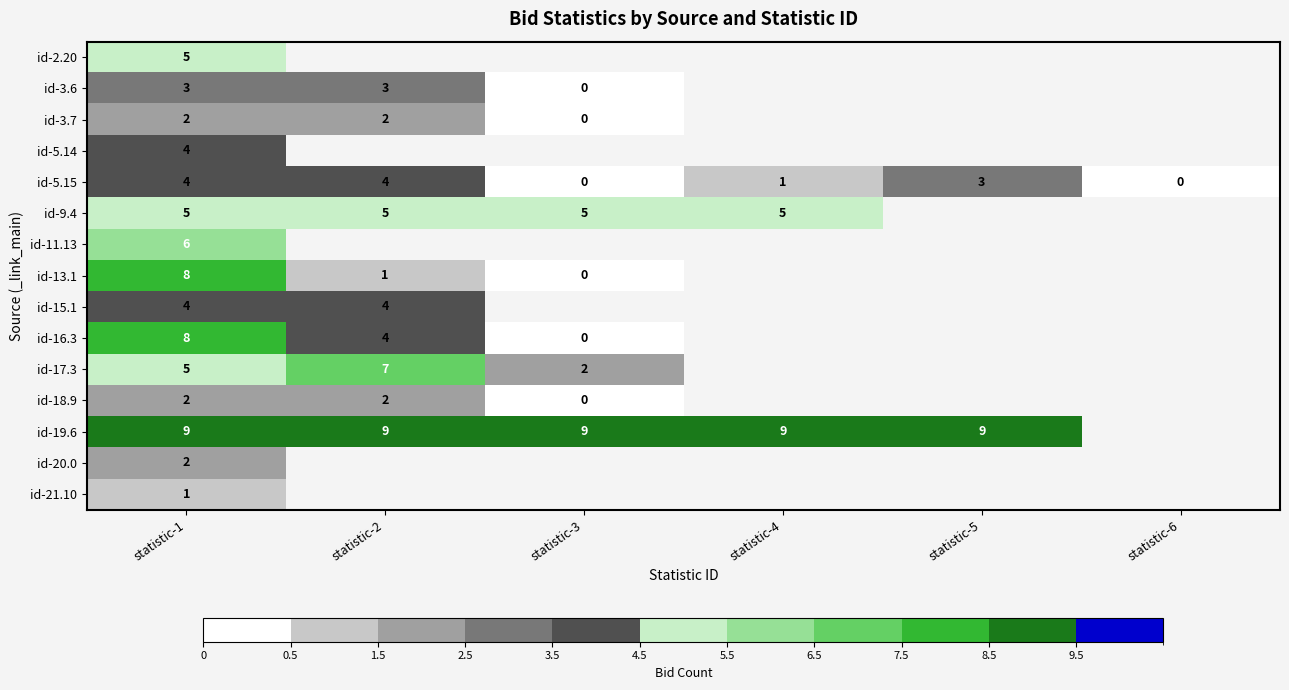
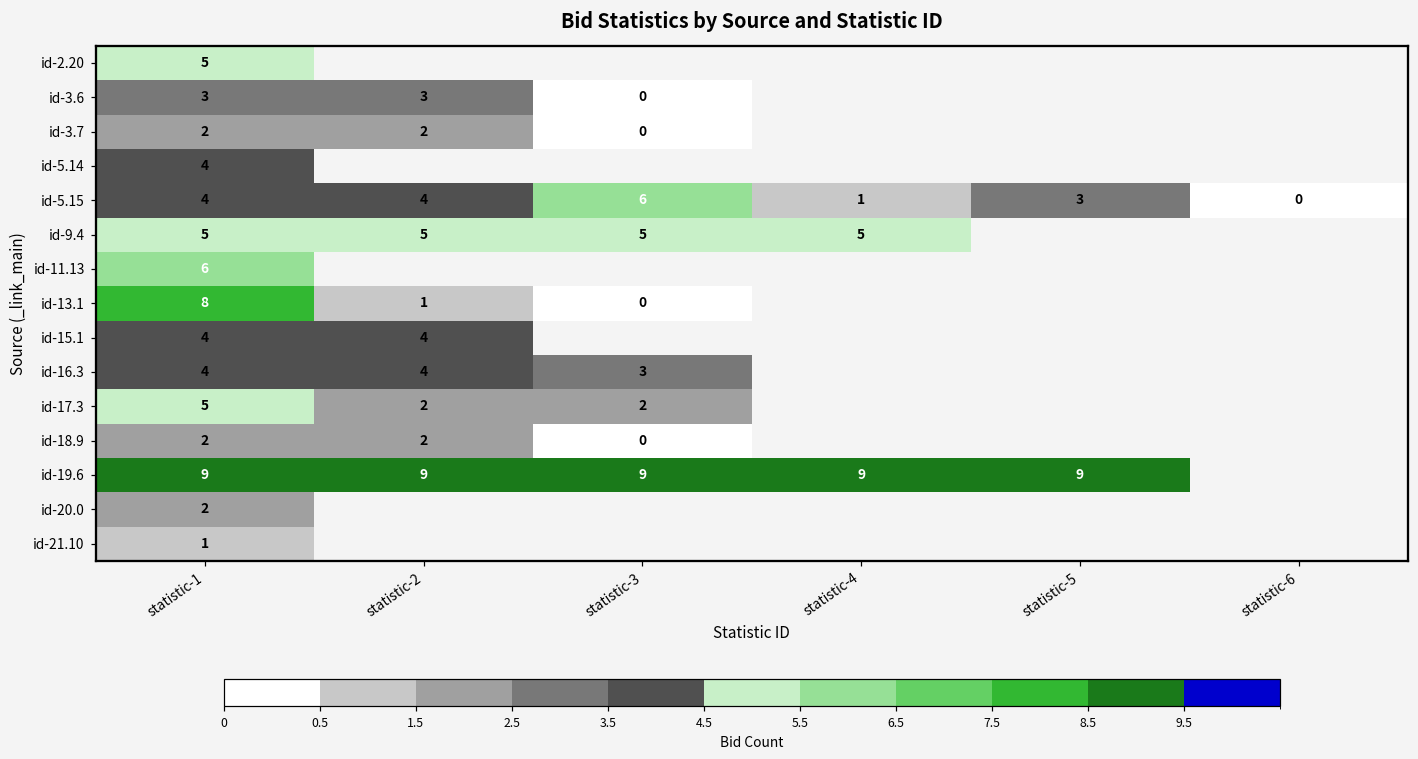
  {
    "id-2.20": {
      "statistic-1": 5
    },
    "id-3.6": {
      "statistic-1": 3,
      "statistic-2": 3,
      "statistic-3": 0
    },
    "id-3.7": {
      "statistic-1": 2,
      "statistic-2": 2,
      "statistic-3": 0
    },
    "id-5.14": {
      "statistic-1": 4
    },
    "id-5.15": {
      "statistic-1": 4,
      "statistic-2": 4,
-     "statistic-3": 0,
+     "statistic-3": 6,
      "statistic-4": 1,
      "statistic-5": 3,
      "statistic-6": 0
    },
    "id-9.4": {
      "statistic-1": 5,
      "statistic-2": 5,
      "statistic-3": 5,
      "statistic-4": 5
    },
    "id-11.13": {
      "statistic-1": 6
    },
    "id-13.1": {
      "statistic-1": 8,
      "statistic-2": 1,
      "statistic-3": 0
    },
    "id-15.1": {
      "statistic-1": 4,
      "statistic-2": 4
    },
    "id-16.3": {
-     "statistic-1": 8,
+     "statistic-1": 4,
      "statistic-2": 4,
-     "statistic-3": 0
+     "statistic-3": 3
    },
    "id-17.3": {
      "statistic-1": 5,
-     "statistic-2": 7,
+     "statistic-2": 2,
      "statistic-3": 2
    },
    "id-18.9": {
      "statistic-1": 2,
      "statistic-2": 2,
      "statistic-3": 0
    },
    "id-19.6": {
      "statistic-1": 9,
      "statistic-2": 9,
      "statistic-3": 9,
      "statistic-4": 9,
      "statistic-5": 9
    },
    "id-20.0": {
      "statistic-1": 2
    },
    "id-21.10": {
      "statistic-1": 1
    }
  }
